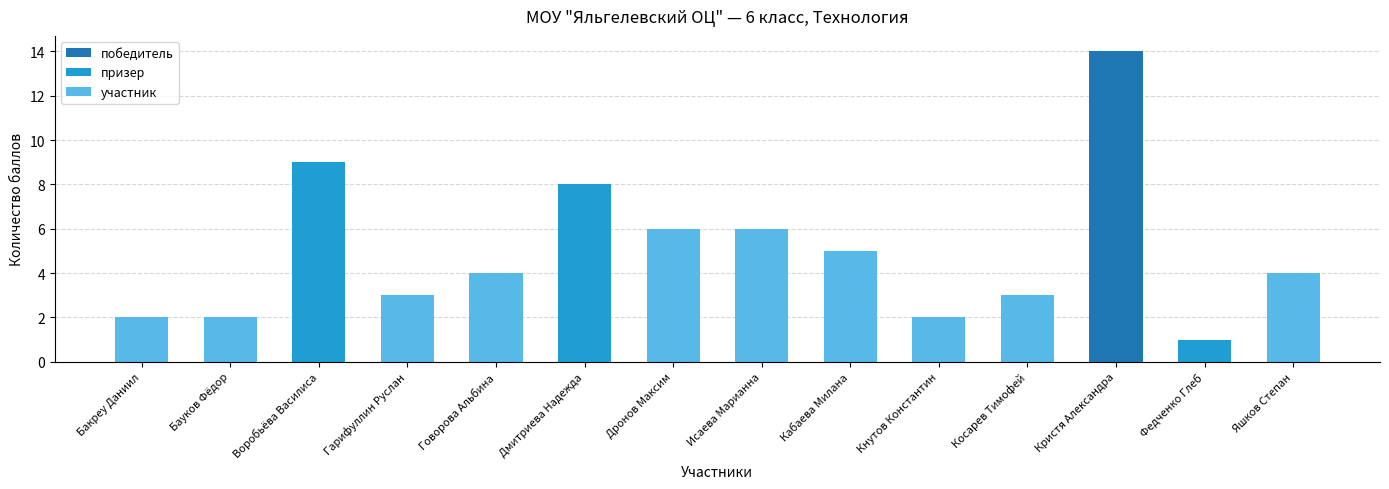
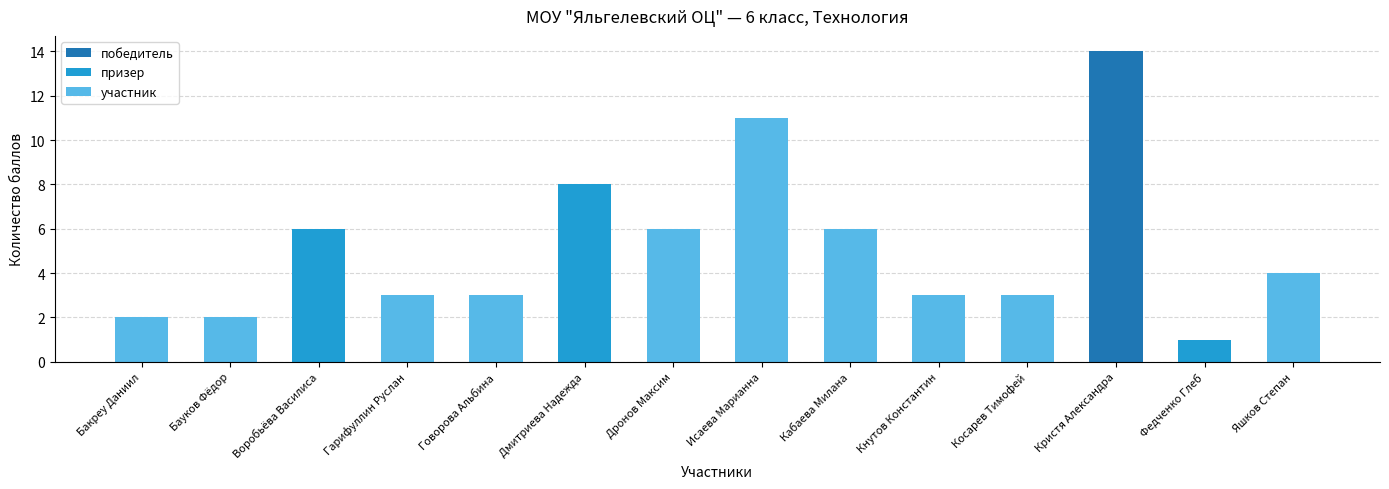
  {
    "Бакреу Даниил": 2,
    "Бауков Фёдор": 2,
-   "Воробьёва Василиса": 9,
+   "Воробьёва Василиса": 6,
    "Гарифуллин Руслан": 3,
-   "Говорова Альбина": 4,
+   "Говорова Альбина": 3,
    "Дмитриева Надежда": 8,
    "Дронов Максим": 6,
-   "Исаева Марианна": 6,
-   "Кабаева Милана": 5,
-   "Кнутов Константин": 2,
+   "Исаева Марианна": 11,
+   "Кабаева Милана": 6,
+   "Кнутов Константин": 3,
    "Косарев Тимофей": 3,
    "Кристя Александра": 14,
    "Федченко Глеб": 1,
    "Яшков Степан": 4
  }
